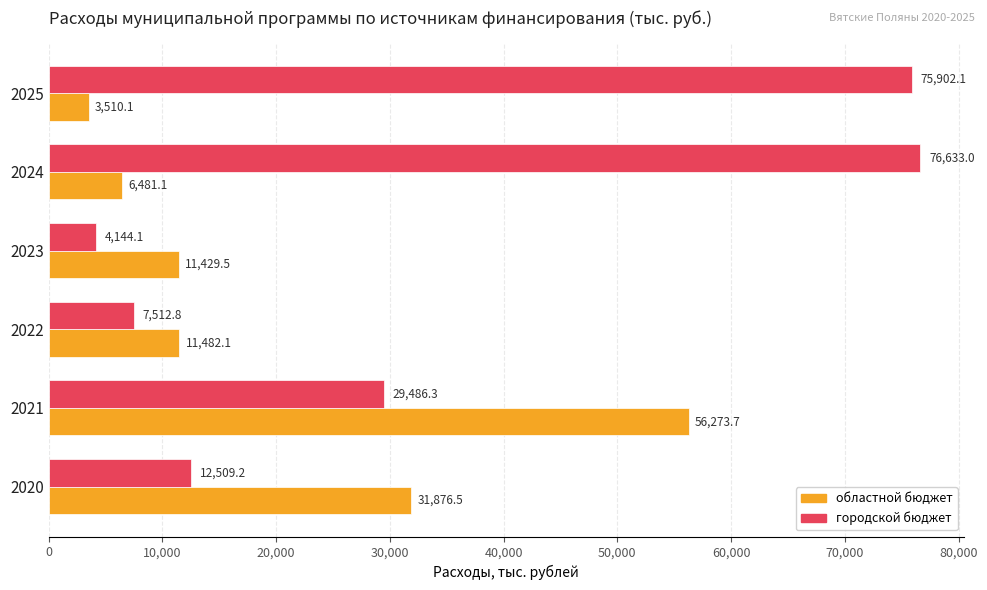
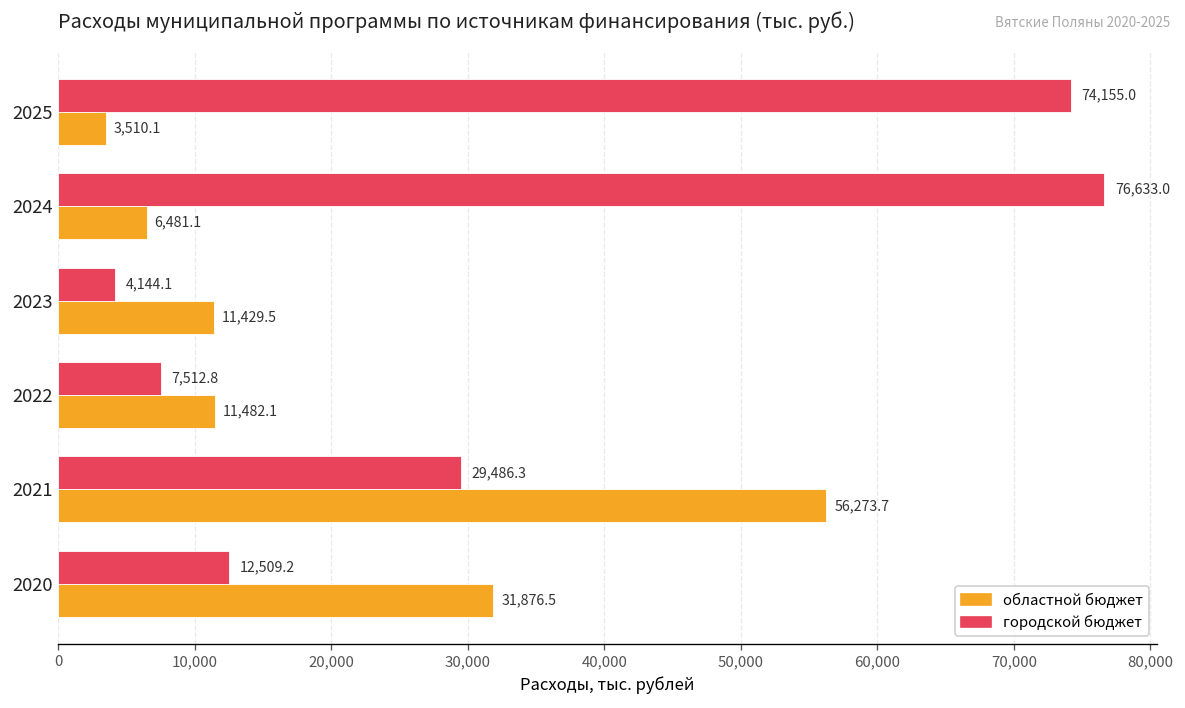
  {
    "областной бюджет": {
      "2025": "3,510.1",
      "2024": "6,481.1",
      "2023": "11,429.5",
      "2022": "11,482.1",
      "2021": "56,273.7",
      "2020": "31,876.5"
    },
    "городской бюджет": {
-     "2025": "75,902.1",
+     "2025": "74,155.0",
      "2024": "76,633.0",
      "2023": "4,144.1",
      "2022": "7,512.8",
      "2021": "29,486.3",
      "2020": "12,509.2"
    }
  }
